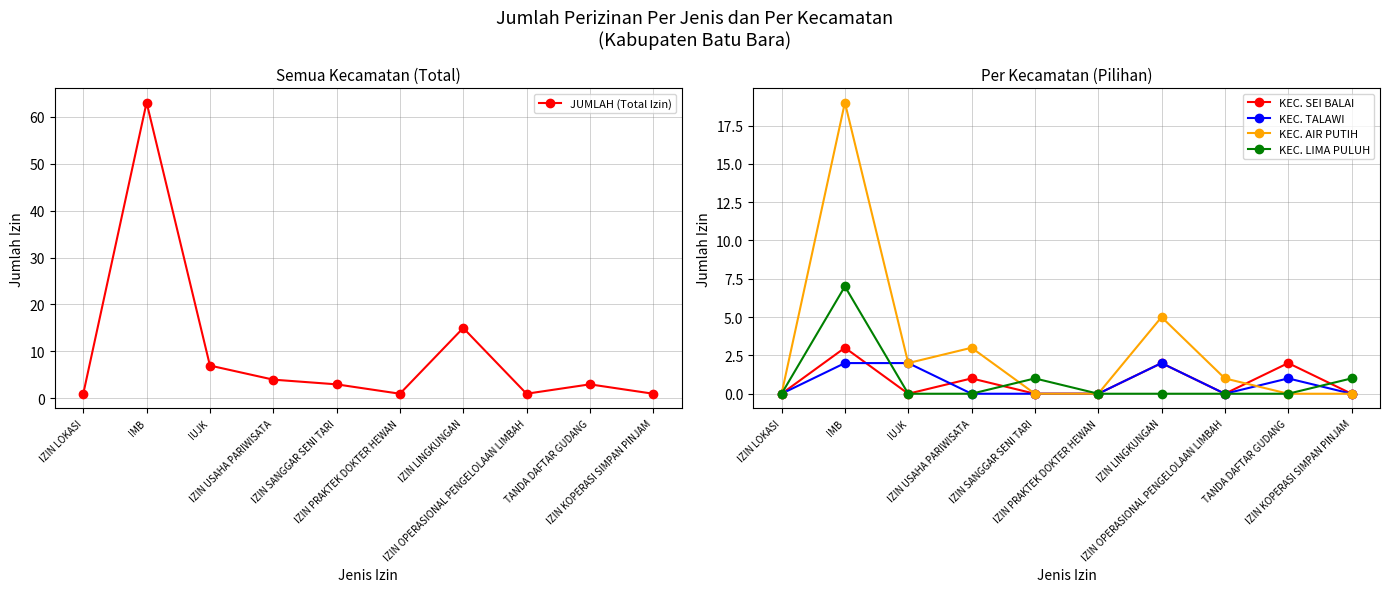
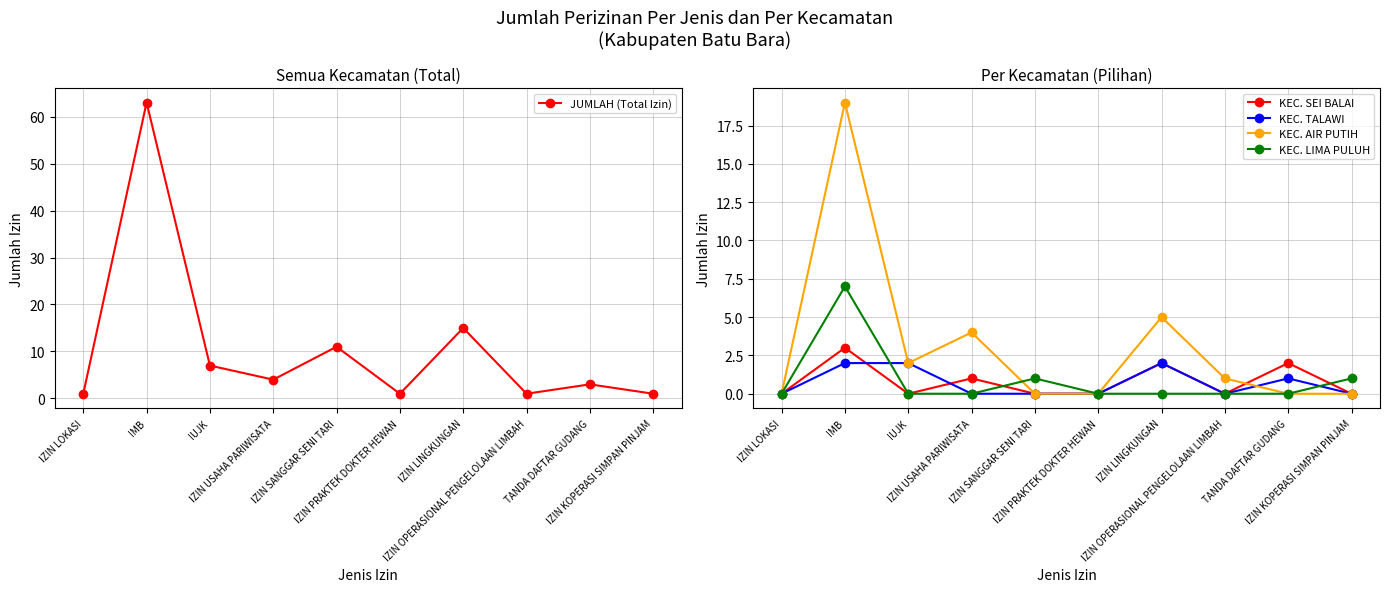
  {
    "Semua Kecamatan (Total)": {
      "IZIN LOKASI": 1,
      "IMB": 63,
      "IUJK": 7,
      "IZIN USAHA PARIWISATA": 4,
-     "IZIN SANGGAR SENI TARI": 3,
+     "IZIN SANGGAR SENI TARI": 11,
      "IZIN PRAKTEK DOKTER HEWAN": 1,
      "IZIN LINGKUNGAN": 15,
      "IZIN OPERASIONAL PENGELOLAAN LIMBAH": 1,
      "TANDA DAFTAR GUDANG": 3,
      "IZIN KOPERASI SIMPAN PINJAM": 1
    },
    "Per Kecamatan (Pilihan)": {
      "KEC. SEI BALAI": {
        "IMB": 3,
        "IZIN USAHA PARIWISATA": 1,
        "TANDA DAFTAR GUDANG": 2
      },
      "KEC. TALAWI": {
        "IMB": 2,
        "TANDA DAFTAR GUDANG": 1
      },
      "KEC. AIR PUTIH": {
        "IMB": 19,
-       "IZIN USAHA PARIWISATA": 3,
+       "IZIN USAHA PARIWISATA": 4,
        "IZIN LINGKUNGAN": 5,
        "IZIN OPERASIONAL PENGELOLAAN LIMBAH": 1
      },
      "KEC. LIMA PULUH": {
        "IMB": 7,
        "IZIN SANGGAR SENI TARI": 1,
        "IZIN LINGKUNGAN": 0,
        "IZIN KOPERASI SIMPAN PINJAM": 1
      }
    }
  }
